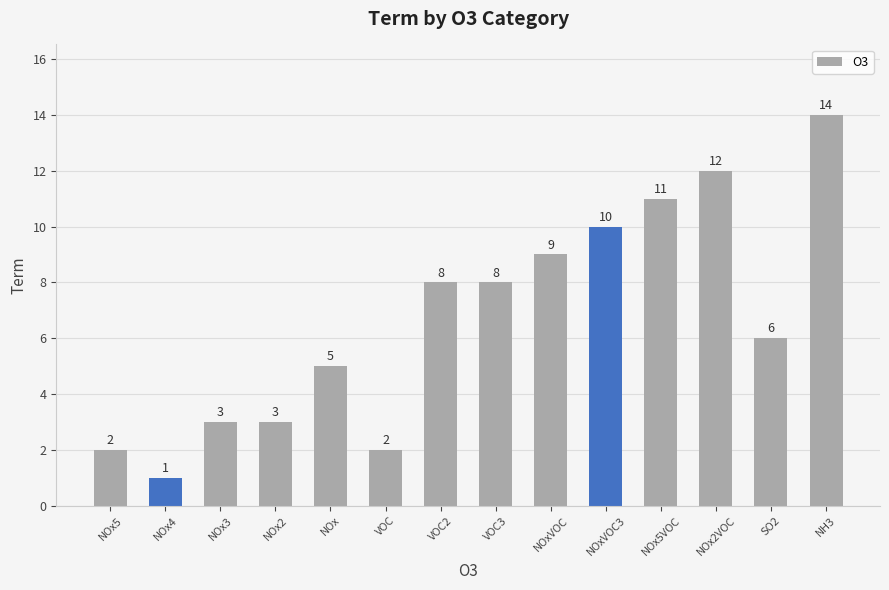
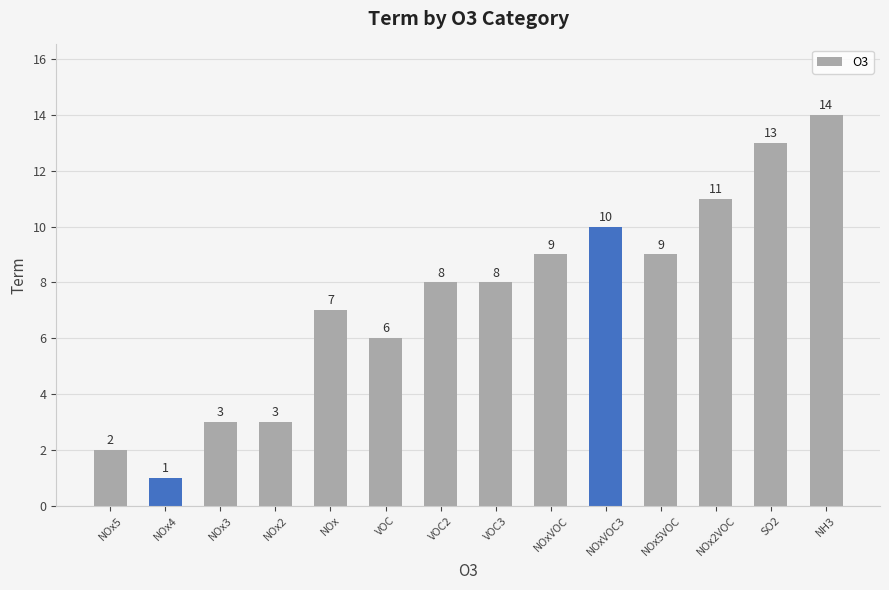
  {
    "NOx5": 2,
    "NOx4": 1,
    "NOx3": 3,
    "NOx2": 3,
-   "NOx": 5,
-   "VOC": 2,
+   "NOx": 7,
+   "VOC": 6,
    "VOC2": 8,
    "VOC3": 8,
    "NOxVOC": 9,
    "NOxVOC3": 10,
-   "NOx5VOC": 11,
-   "NOx2VOC": 12,
-   "SO2": 6,
+   "NOx5VOC": 9,
+   "NOx2VOC": 11,
+   "SO2": 13,
    "NH3": 14
  }
